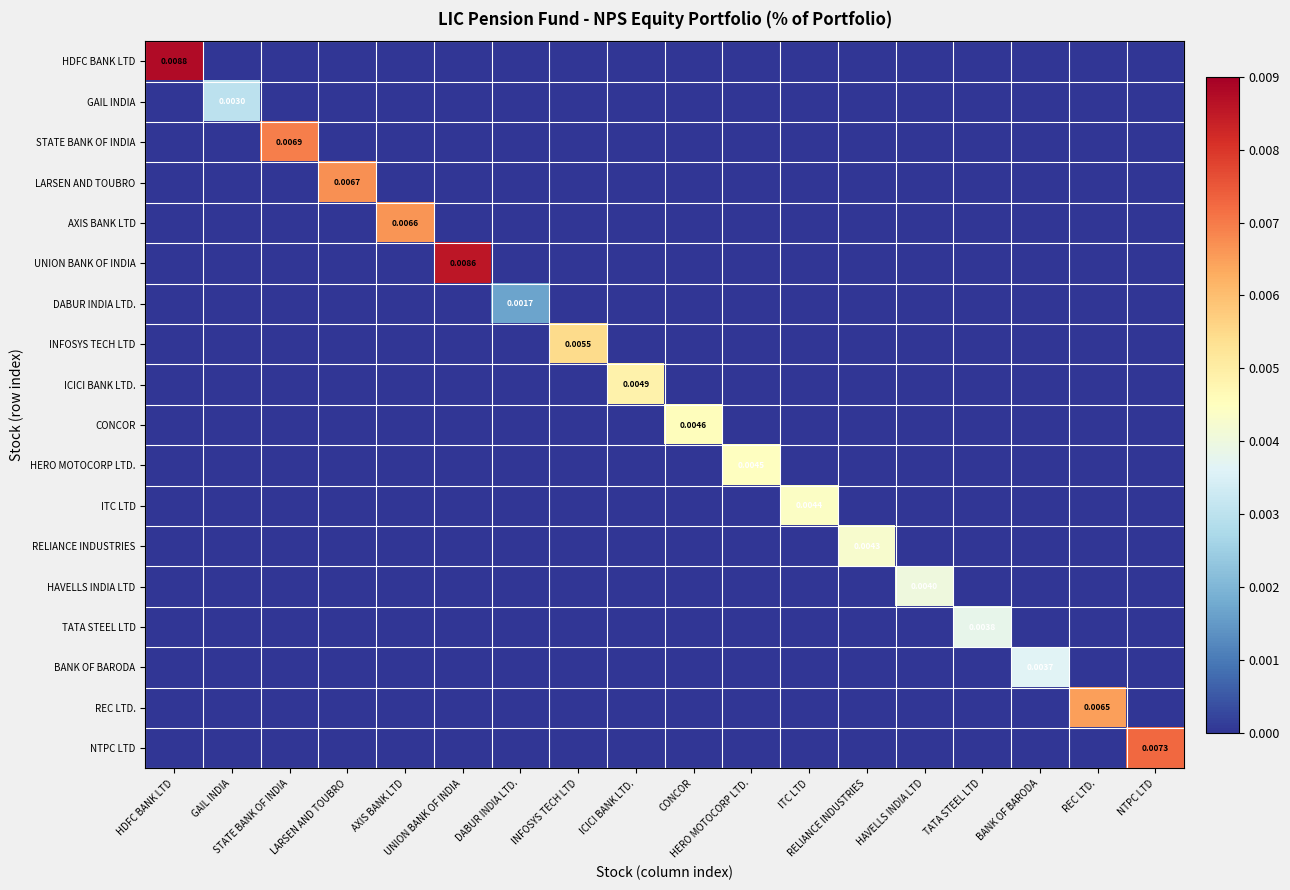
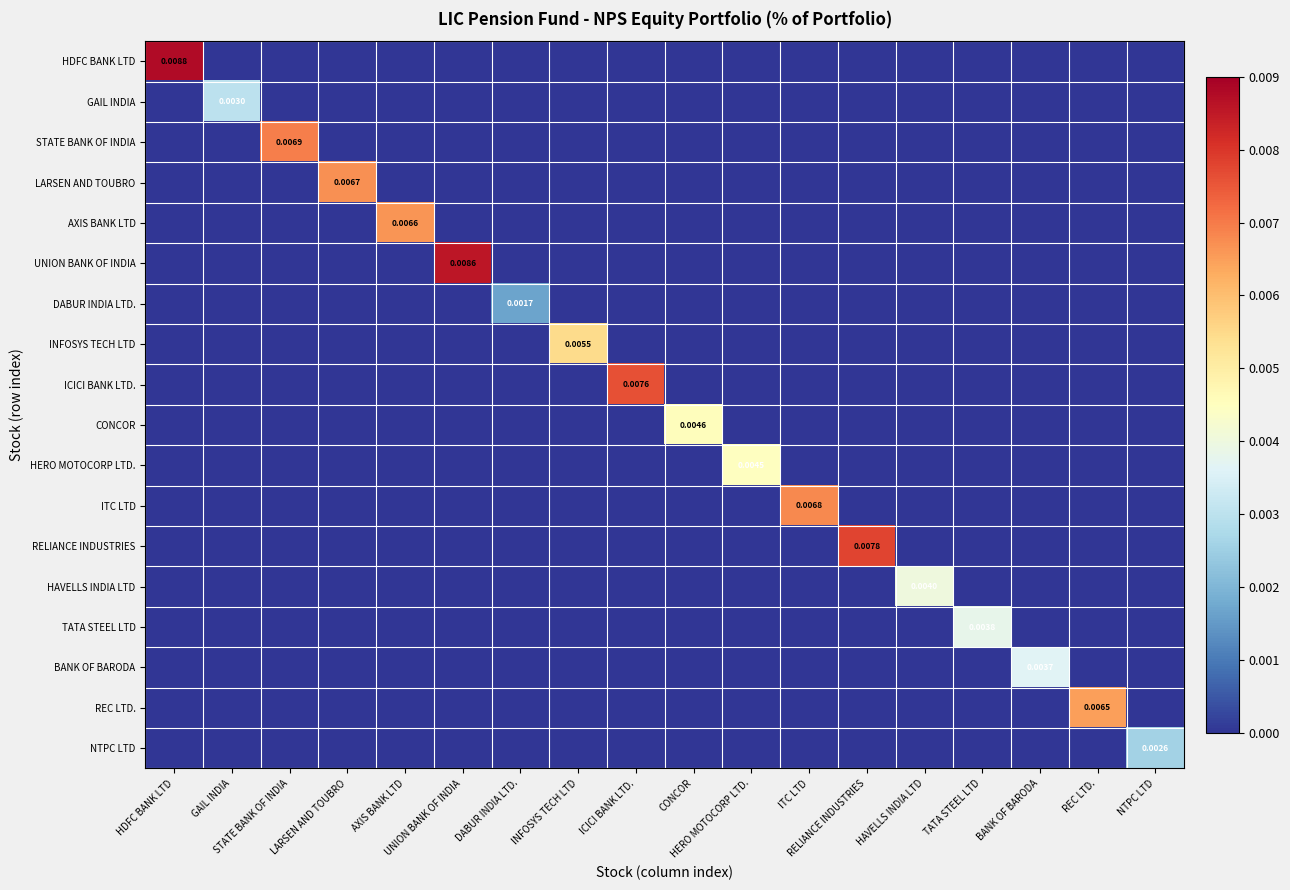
  {
    "HDFC BANK LTD": {
      "HDFC BANK LTD": 0.0088
    },
    "GAIL INDIA": {
      "GAIL INDIA": 0.0030
    },
    "STATE BANK OF INDIA": {
      "STATE BANK OF INDIA": 0.0069
    },
    "LARSEN AND TOUBRO": {
      "LARSEN AND TOUBRO": 0.0067
    },
    "AXIS BANK LTD": {
      "AXIS BANK LTD": 0.0066
    },
    "UNION BANK OF INDIA": {
      "UNION BANK OF INDIA": 0.0086
    },
    "DABUR INDIA LTD.": {
      "DABUR INDIA LTD.": 0.0017
    },
    "INFOSYS TECH LTD": {
      "INFOSYS TECH LTD": 0.0055
    },
    "ICICI BANK LTD.": {
-     "ICICI BANK LTD.": 0.0049
+     "ICICI BANK LTD.": 0.0076
    },
    "CONCOR": {
      "CONCOR": 0.0046
    },
    "HERO MOTOCORP LTD.": {
      "HERO MOTOCORP LTD.": 0.0045
    },
    "ITC LTD": {
-     "ITC LTD": 0.0044
+     "ITC LTD": 0.0068
    },
    "RELIANCE INDUSTRIES": {
-     "RELIANCE INDUSTRIES": 0.0043
+     "RELIANCE INDUSTRIES": 0.0078
    },
    "REC LTD.": {
      "REC LTD.": 0.0065
    },
    "NTPC LTD": {
-     "NTPC LTD": 0.0073
+     "NTPC LTD": 0.0026
    }
  }
